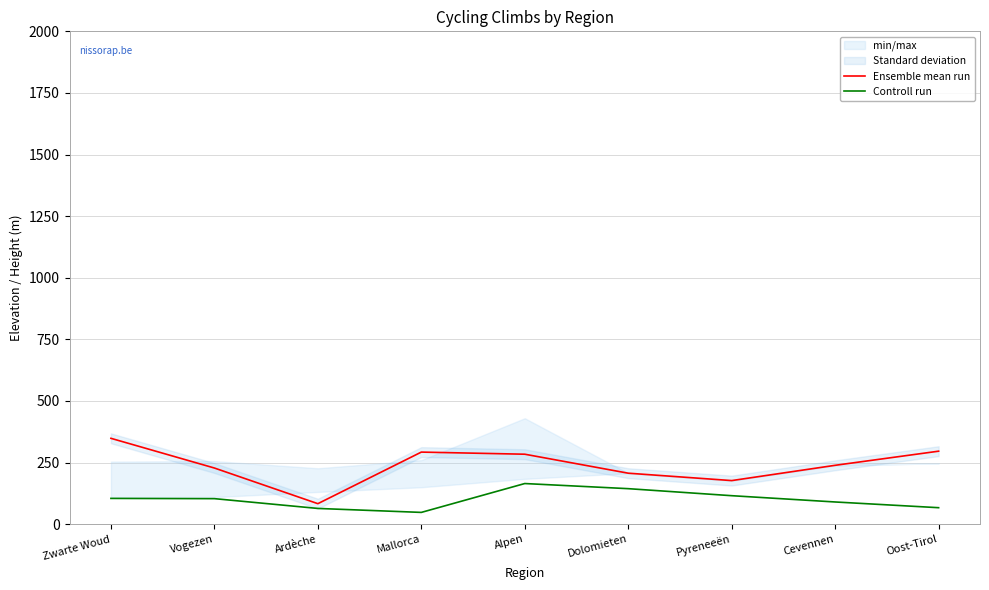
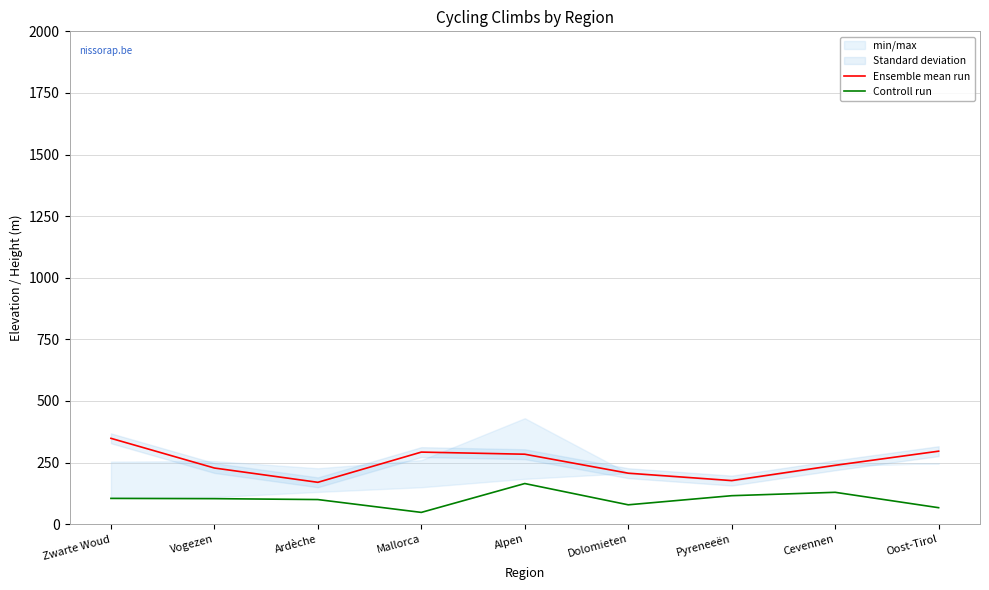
  {
    "Ensemble mean run": {
      "Zwarte Woud": 350,
      "Vogezen": 230,
-     "Ardèche": 80,
+     "Ardèche": 170,
      "Mallorca": 290,
      "Alpen": 280,
      "Oost-Tirol": 300
    },
    "Controll run": {
      "Zwarte Woud": 100,
      "Vogezen": 100,
-     "Ardèche": 60,
+     "Ardèche": 100,
      "Mallorca": 50,
      "Alpen": 170,
-     "Dolomieten": 140,
+     "Dolomieten": 80,
      "Pyreneeën": 120,
-     "Cevennen": 90,
+     "Cevennen": 130,
      "Oost-Tirol": 70
    }
  }
